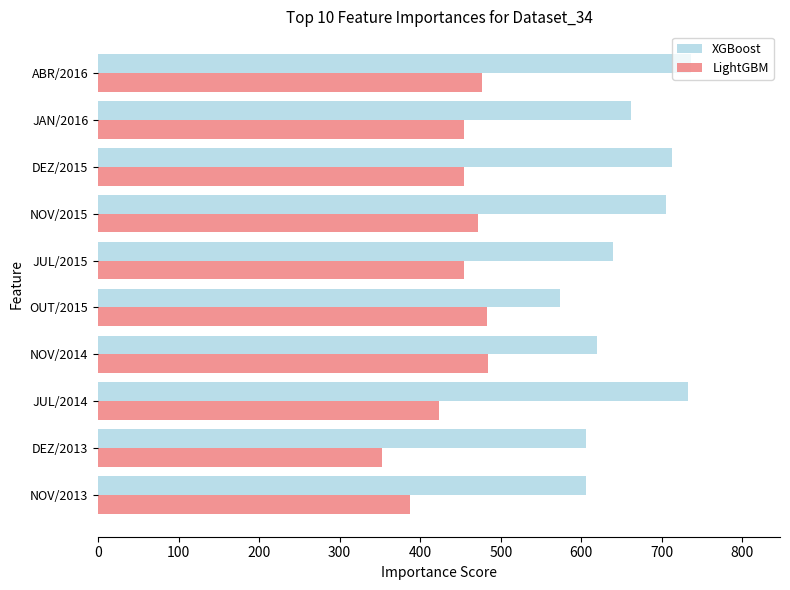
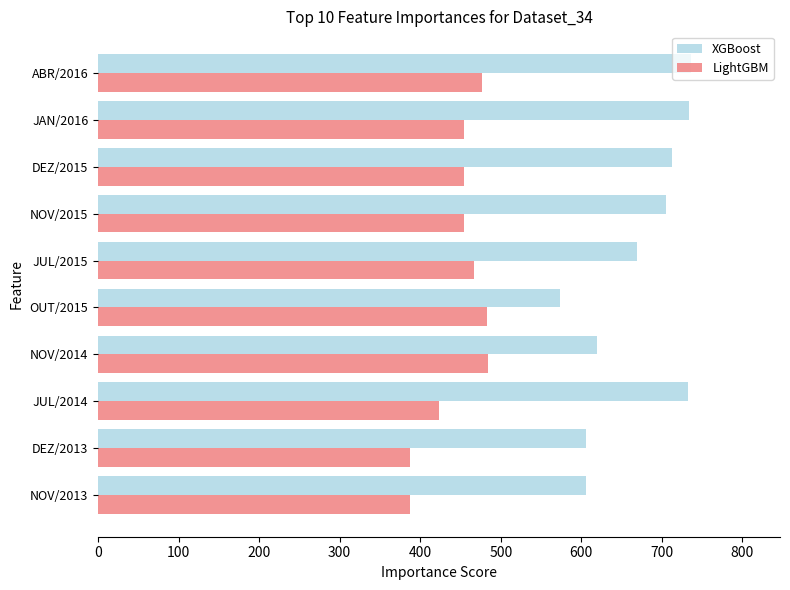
  {
    "XGBoost": {
-     "JAN/2016": 660,
+     "JAN/2016": 730,
      "DEZ/2015": 710,
      "NOV/2015": 700,
-     "JUL/2015": 640,
+     "JUL/2015": 670,
      "OUT/2015": 570,
      "NOV/2014": 620,
      "JUL/2014": 730,
      "DEZ/2013": 610,
      "NOV/2013": 610
    },
    "LightGBM": {
      "ABR/2016": 480,
      "JAN/2016": 450,
      "DEZ/2015": 450,
-     "NOV/2015": 470,
-     "JUL/2015": 450,
+     "NOV/2015": 450,
+     "JUL/2015": 470,
      "OUT/2015": 480,
      "NOV/2014": 480,
      "JUL/2014": 420,
-     "DEZ/2013": 350,
+     "DEZ/2013": 390,
      "NOV/2013": 390
    }
  }
